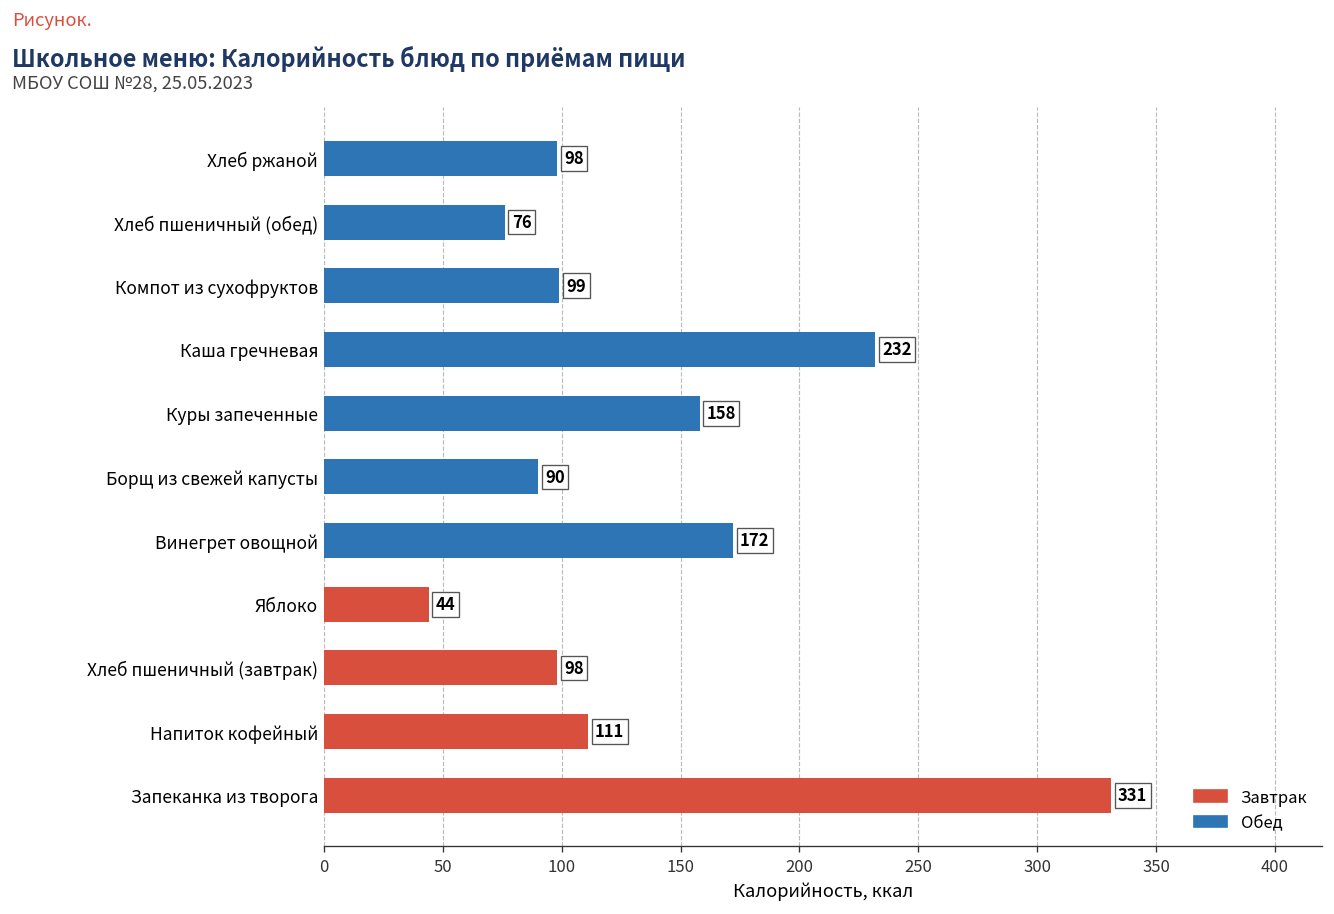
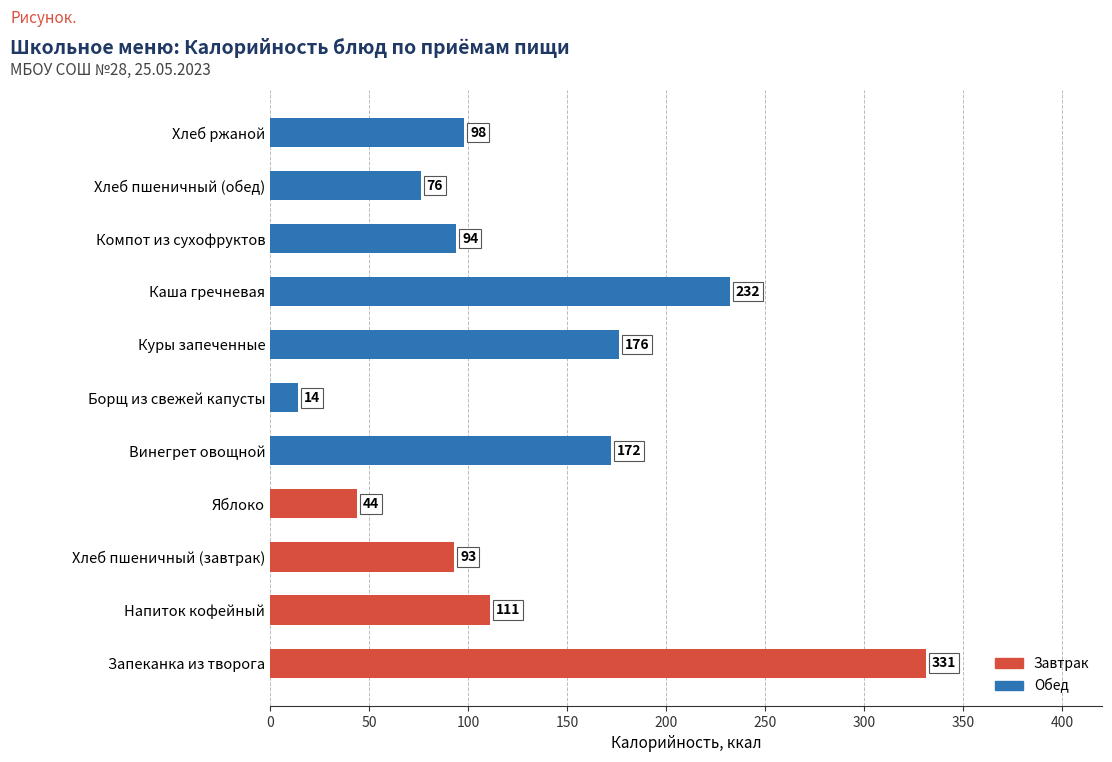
  {
-   "Компот из сухофруктов": 99,
-   "Куры запеченные": 158,
-   "Борщ из свежей капусты": 90,
-   "Хлеб пшеничный (завтрак)": 98
+   "Компот из сухофруктов": 94,
+   "Куры запеченные": 176,
+   "Борщ из свежей капусты": 14,
+   "Хлеб пшеничный (завтрак)": 93
  }
